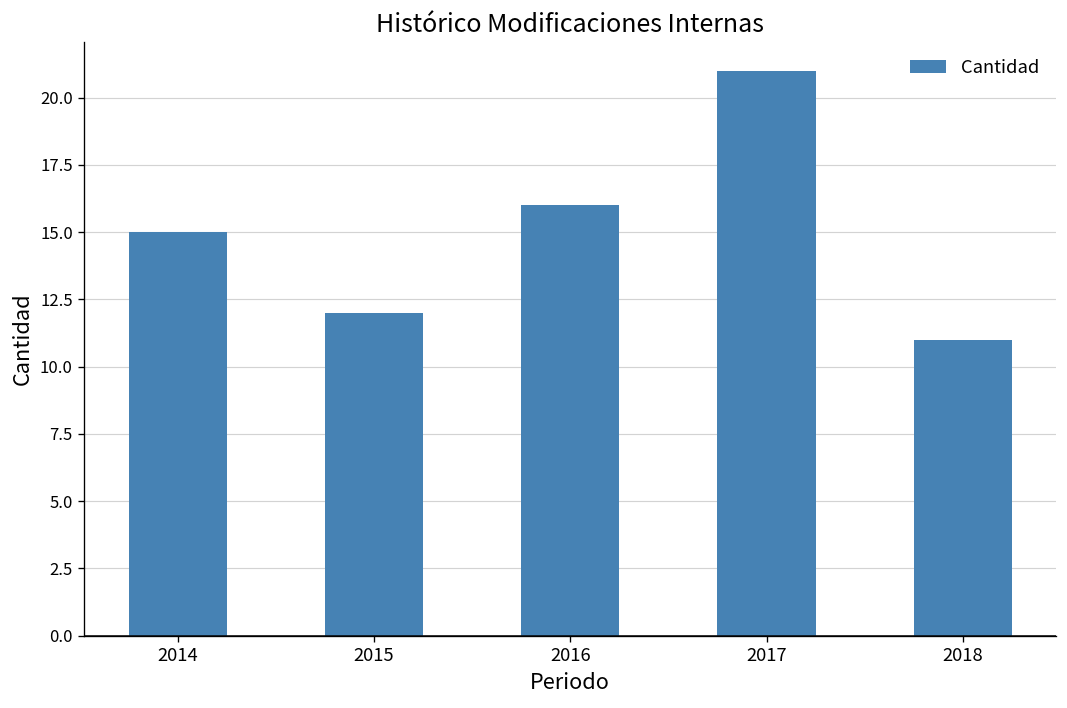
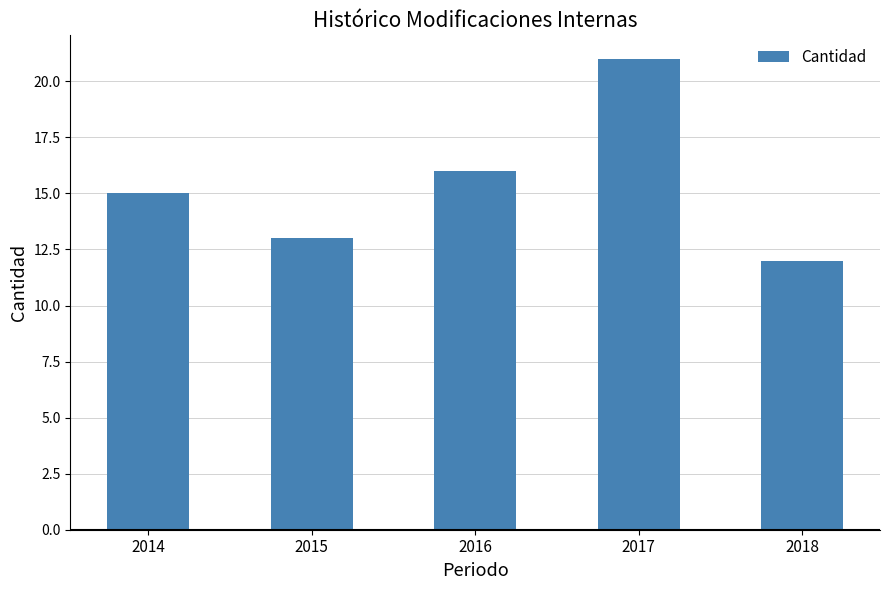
  {
    "2014": 15,
-   "2015": 12,
+   "2015": 13,
    "2016": 16,
    "2017": 21,
-   "2018": 11
+   "2018": 12
  }
